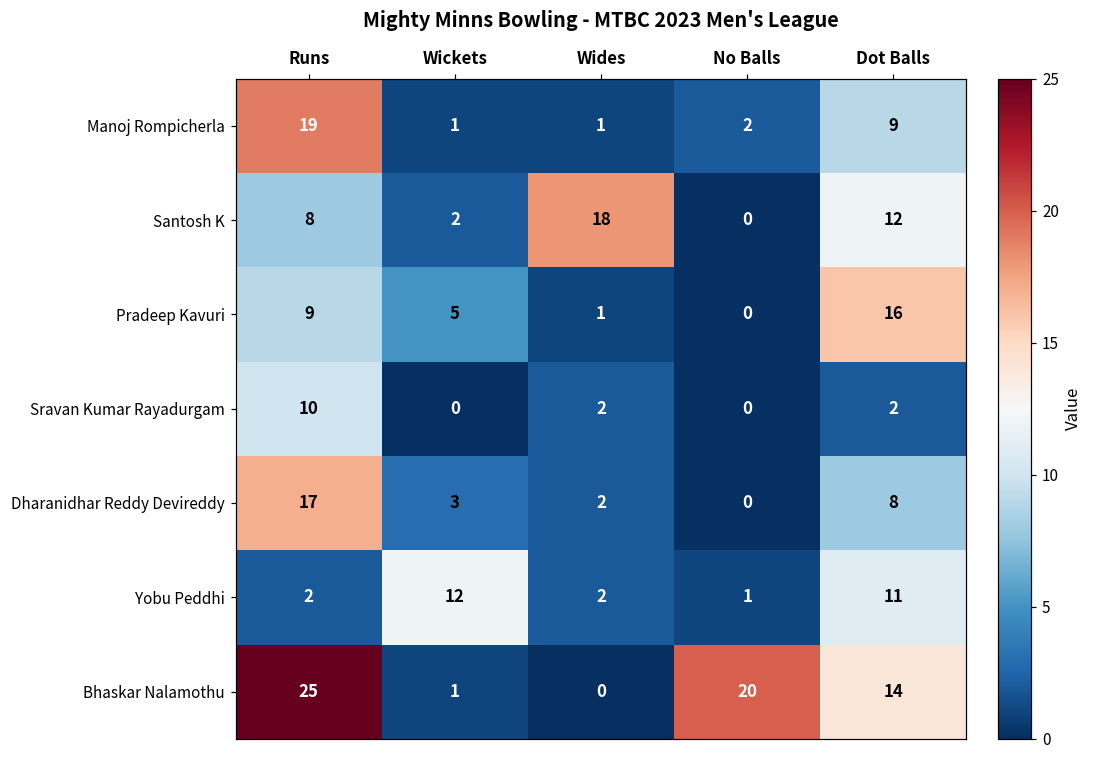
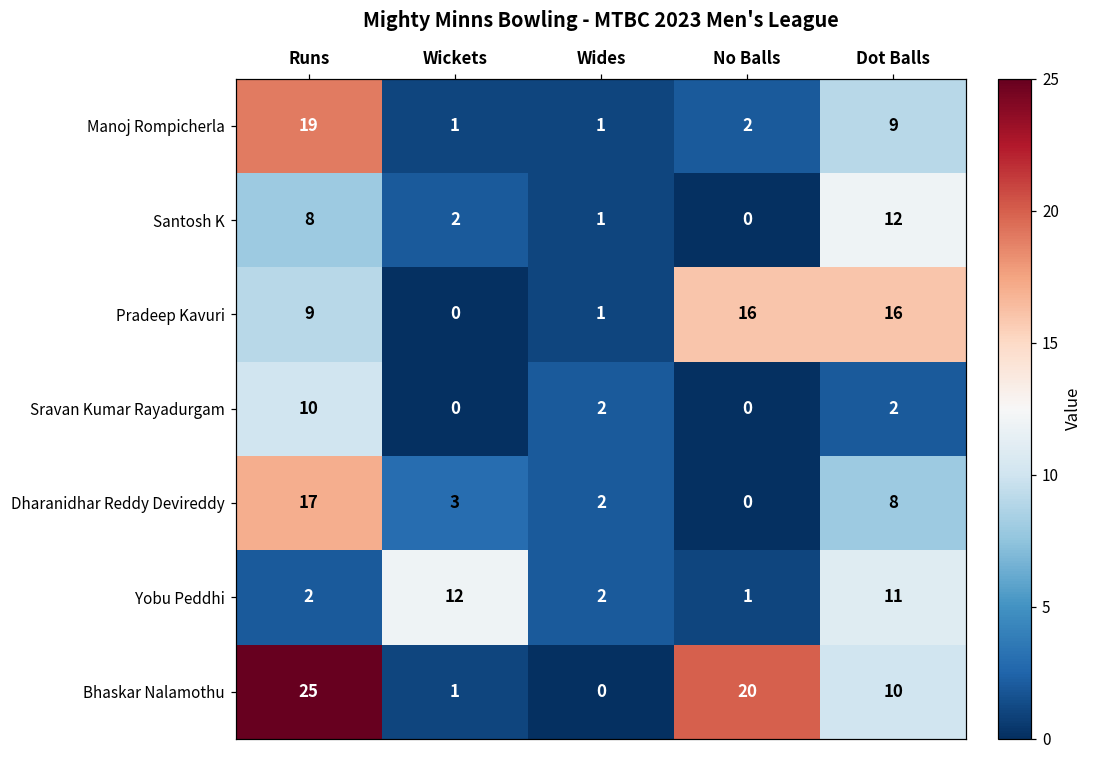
  {
    "Manoj Rompicherla": {
      "Runs": 19,
      "Wickets": 1,
      "Wides": 1,
      "No Balls": 2,
      "Dot Balls": 9
    },
    "Santosh K": {
      "Runs": 8,
      "Wickets": 2,
-     "Wides": 18,
+     "Wides": 1,
      "No Balls": 0,
      "Dot Balls": 12
    },
    "Pradeep Kavuri": {
      "Runs": 9,
-     "Wickets": 5,
+     "Wickets": 0,
      "Wides": 1,
-     "No Balls": 0,
+     "No Balls": 16,
      "Dot Balls": 16
    },
    "Sravan Kumar Rayadurgam": {
      "Runs": 10,
      "Wickets": 0,
      "Wides": 2,
      "No Balls": 0,
      "Dot Balls": 2
    },
    "Dharanidhar Reddy Devireddy": {
      "Runs": 17,
      "Wickets": 3,
      "Wides": 2,
      "No Balls": 0,
      "Dot Balls": 8
    },
    "Yobu Peddhi": {
      "Runs": 2,
      "Wickets": 12,
      "Wides": 2,
      "No Balls": 1,
      "Dot Balls": 11
    },
    "Bhaskar Nalamothu": {
      "Runs": 25,
      "Wickets": 1,
      "Wides": 0,
      "No Balls": 20,
-     "Dot Balls": 14
+     "Dot Balls": 10
    }
  }
